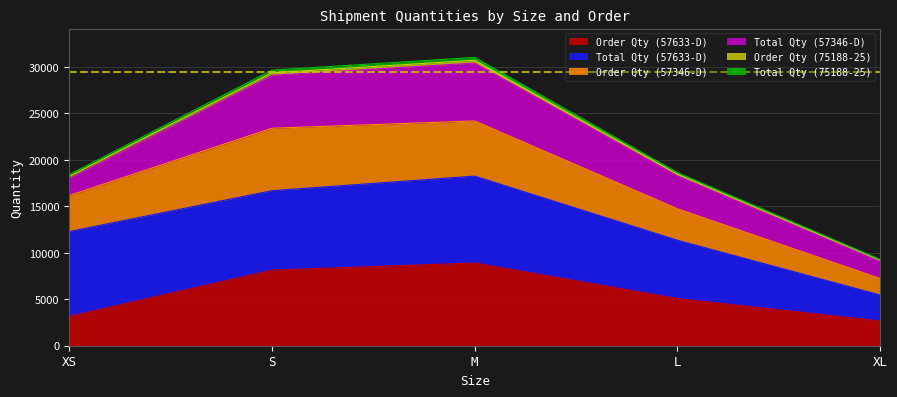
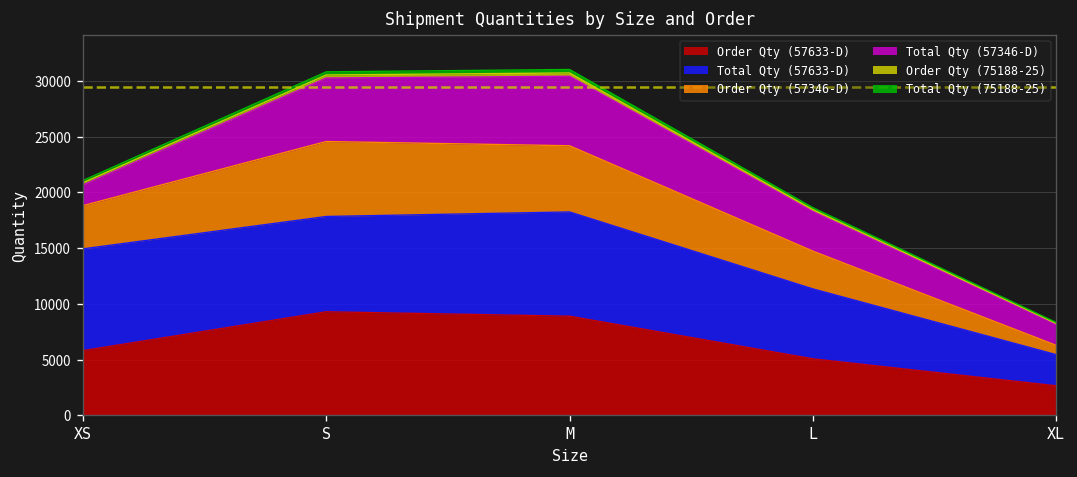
  {
    "Order Qty (57633-D)": {
-     "XS": 3000,
-     "S": 8000,
+     "XS": 6000,
+     "S": 9000,
      "M": 9000,
      "L": 5000,
      "XL": 3000
    },
    "Total Qty (57633-D)": {
      "XS": 9000,
      "S": 9000,
      "M": 9000,
      "L": 6000,
      "XL": 3000
    },
    "Order Qty (57346-D)": {
      "XS": 4000,
      "S": 7000,
      "M": 6000,
      "L": 3000,
-     "XL": 2000
+     "XL": 1000
    },
    "Total Qty (57346-D)": {
      "M": 6000
    },
    "Order Qty (75188-25)": {
      "M": 0
    },
    "Total Qty (75188-25)": {
      "S": 0,
      "M": 0
    }
  }
